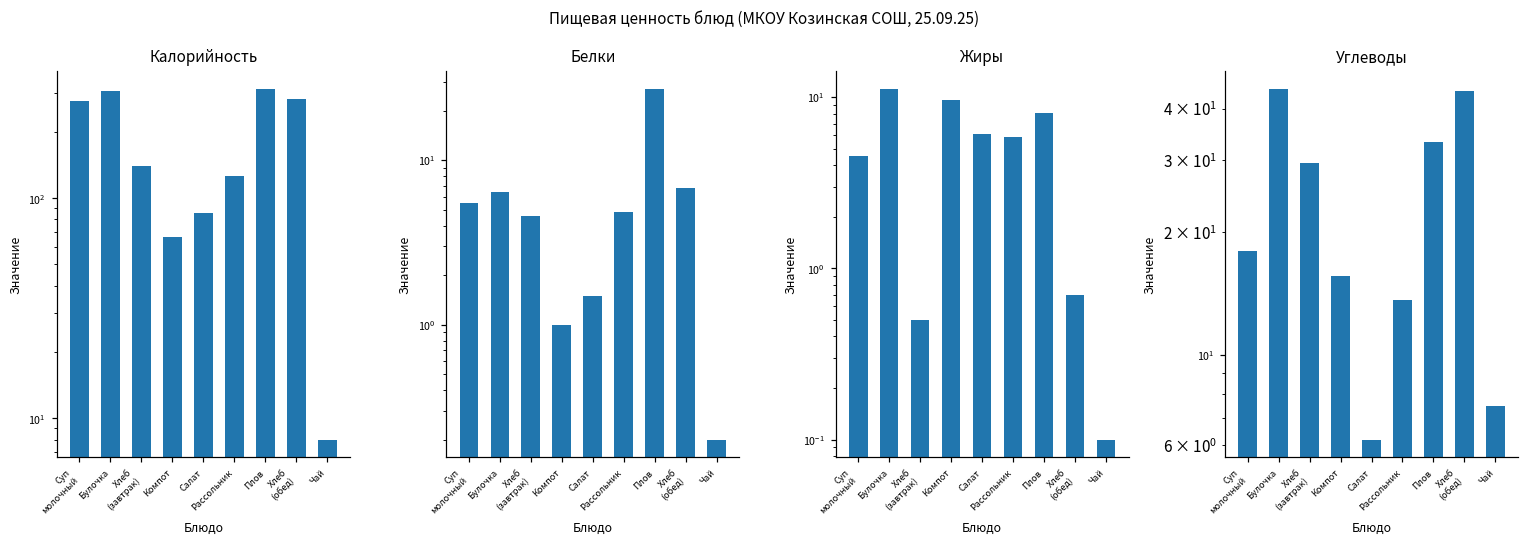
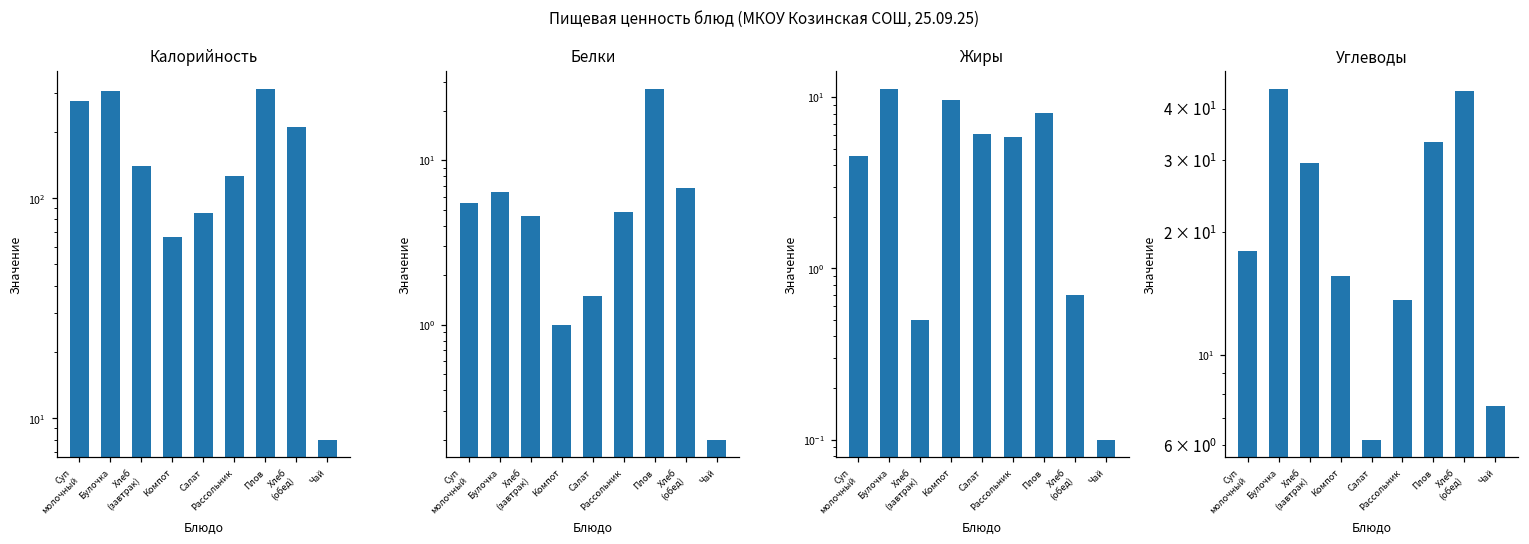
  {
    "Калорийность": {
      "Суп молочный": 280,
      "Булочка": 310,
      "Хлеб (завтрак)": 140,
      "Компот": 67,
      "Салат": 86,
      "Рассольник": 130,
      "Плов": 310,
-     "Хлеб (обед)": 280,
+     "Хлеб (обед)": 210,
      "Чай": 8
    },
    "Белки": {
      "Суп молочный": 5.5,
      "Булочка": 6.4,
      "Хлеб (завтрак)": 4.6,
      "Компот": 1.0,
      "Салат": 1.5,
      "Рассольник": 4.8,
      "Плов": 27,
      "Хлеб (обед)": 7,
      "Чай": 0.20
    },
    "Жиры": {
      "Суп молочный": 4.5,
      "Булочка": 11,
      "Хлеб (завтрак)": 0.50,
      "Компот": 10,
      "Салат": 6.1,
      "Рассольник": 5.8,
      "Плов": 8,
      "Хлеб (обед)": 0.7,
      "Чай": 0.10
    }
  }
